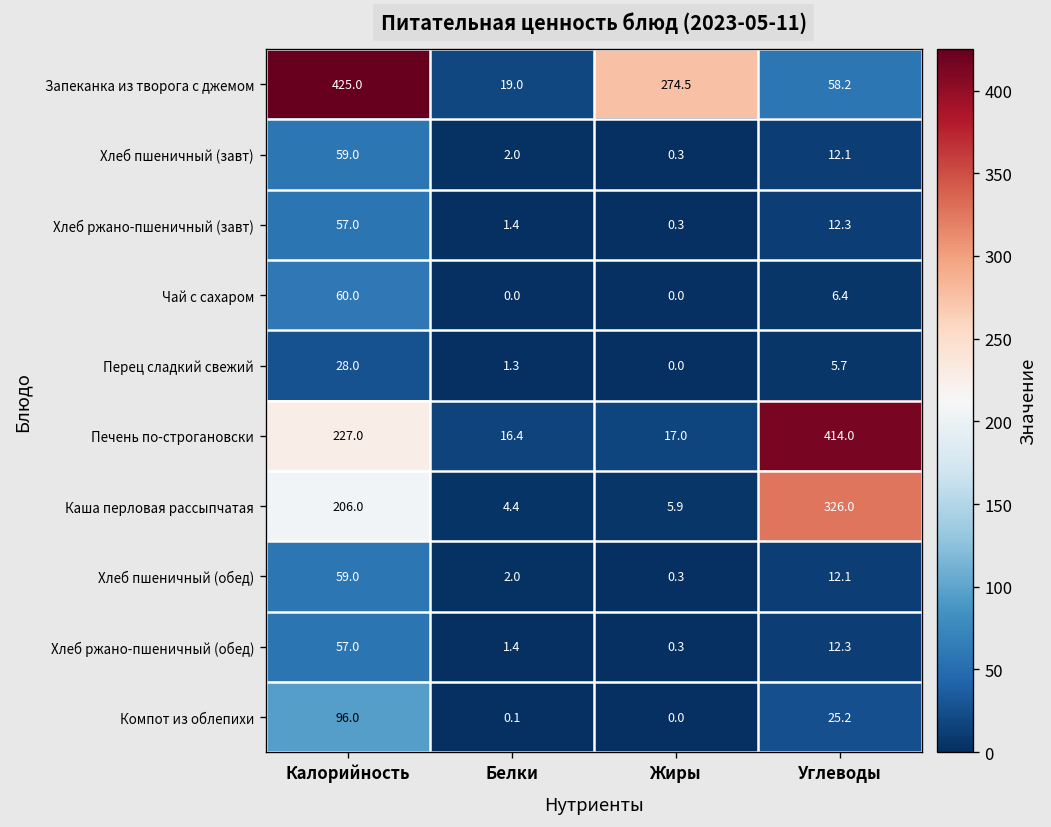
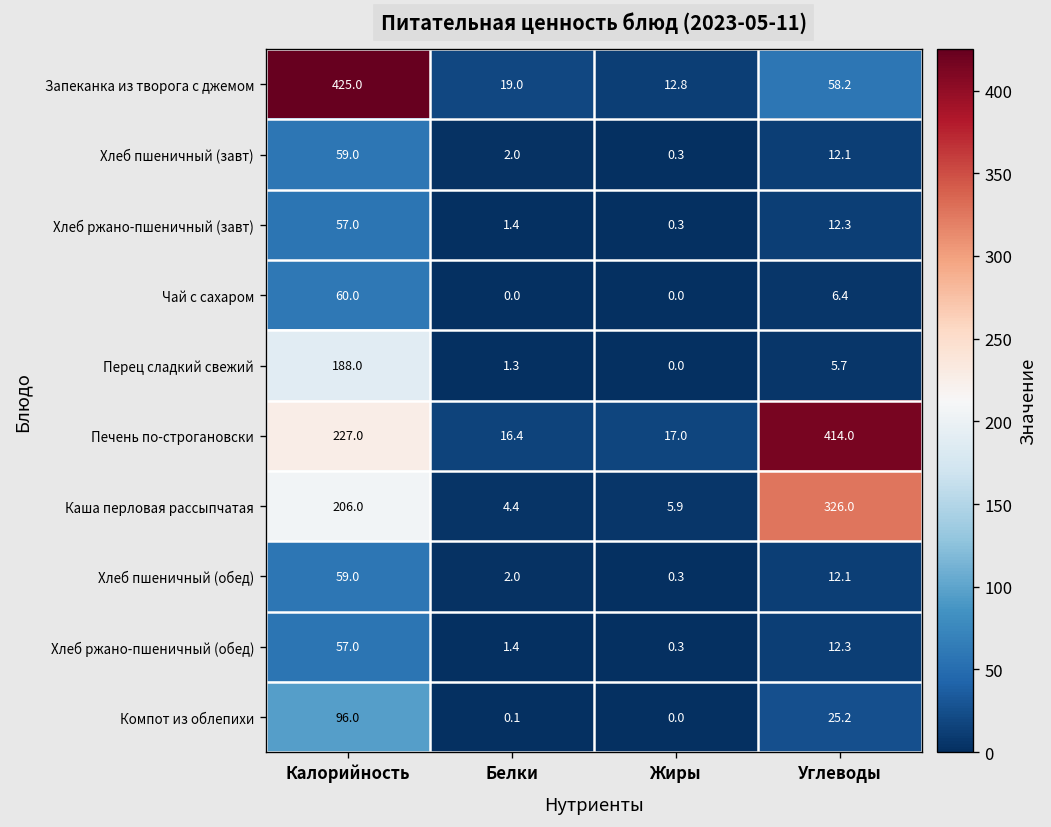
  {
    "Запеканка из творога с джемом": {
      "Калорийность": 425.0,
      "Белки": 19.0,
-     "Жиры": 274.5,
+     "Жиры": 12.8,
      "Углеводы": 58.2
    },
    "Хлеб пшеничный (завт)": {
      "Калорийность": 59.0,
      "Белки": 2.0,
      "Жиры": 0.3,
      "Углеводы": 12.1
    },
    "Хлеб ржано-пшеничный (завт)": {
      "Калорийность": 57.0,
      "Белки": 1.4,
      "Жиры": 0.3,
      "Углеводы": 12.3
    },
    "Чай с сахаром": {
      "Калорийность": 60.0,
      "Белки": 0.0,
      "Жиры": 0.0,
      "Углеводы": 6.4
    },
    "Перец сладкий свежий": {
-     "Калорийность": 28.0,
+     "Калорийность": 188.0,
      "Белки": 1.3,
      "Жиры": 0.0,
      "Углеводы": 5.7
    },
    "Печень по-строгановски": {
      "Калорийность": 227.0,
      "Белки": 16.4,
      "Жиры": 17.0,
      "Углеводы": 414.0
    },
    "Каша перловая рассыпчатая": {
      "Калорийность": 206.0,
      "Белки": 4.4,
      "Жиры": 5.9,
      "Углеводы": 326.0
    },
    "Хлеб пшеничный (обед)": {
      "Калорийность": 59.0,
      "Белки": 2.0,
      "Жиры": 0.3,
      "Углеводы": 12.1
    },
    "Хлеб ржано-пшеничный (обед)": {
      "Калорийность": 57.0,
      "Белки": 1.4,
      "Жиры": 0.3,
      "Углеводы": 12.3
    },
    "Компот из облепихи": {
      "Калорийность": 96.0,
      "Белки": 0.1,
      "Жиры": 0.0,
      "Углеводы": 25.2
    }
  }
